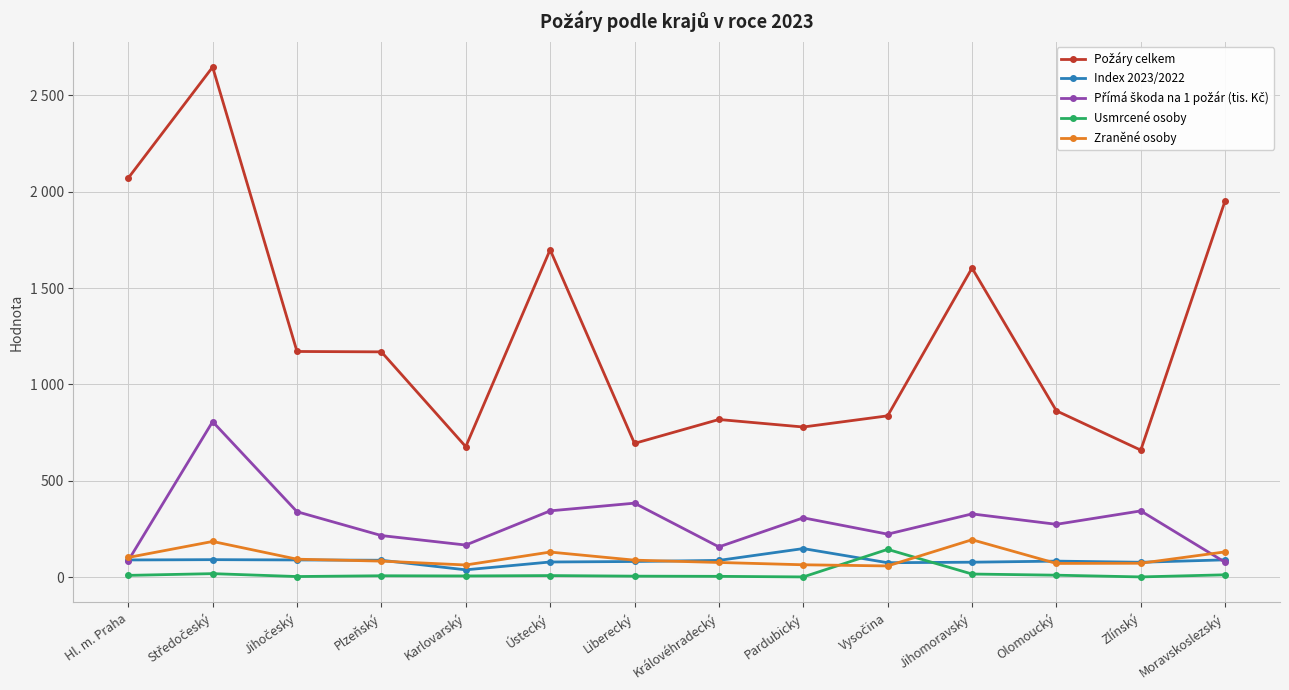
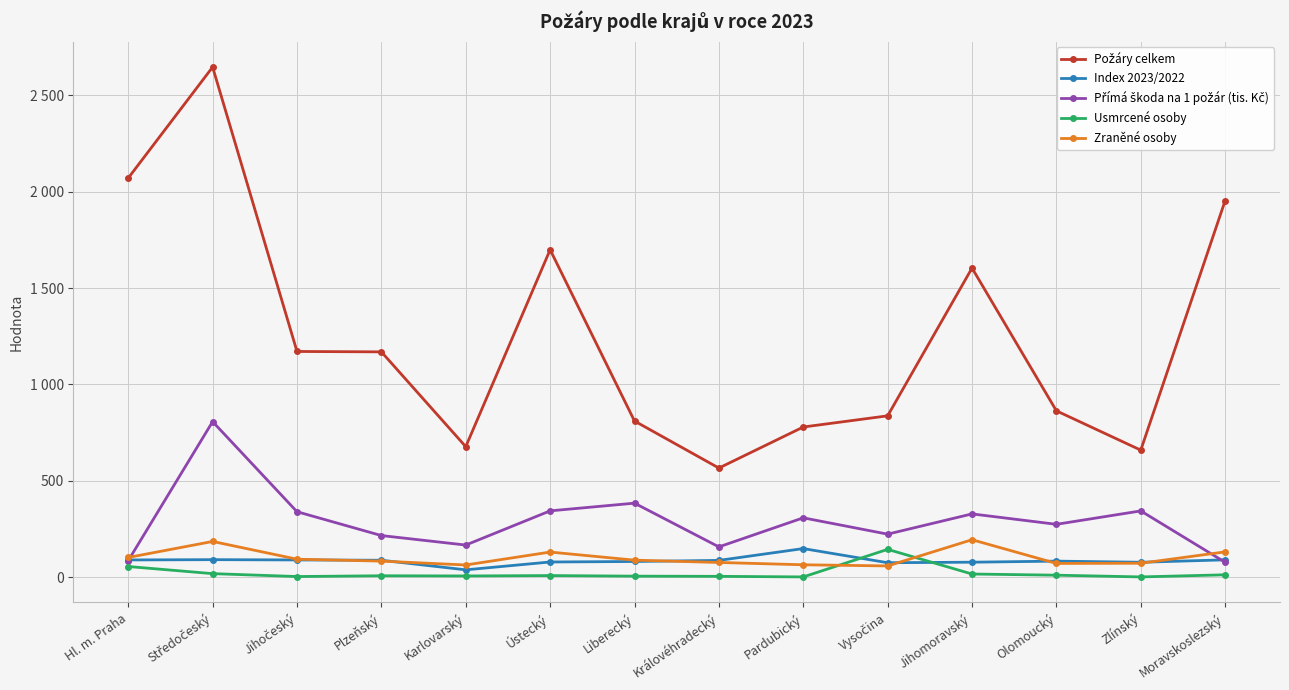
  {
    "Požáry celkem": {
      "Hl. m. Praha": 2070,
      "Středočeský": 2650,
      "Jihočeský": 1170,
      "Plzeňský": 1170,
      "Karlovarský": 680,
      "Ústecký": 1700,
-     "Liberecký": 690,
-     "Královéhradecký": 820,
+     "Liberecký": 810,
+     "Královéhradecký": 570,
      "Pardubický": 780,
      "Vysočina": 840,
      "Jihomoravský": 1600,
      "Olomoucký": 860,
      "Zlínský": 660,
      "Moravskoslezský": 1950
    },
    "Index 2023/2022": {
      "Středočeský": 90,
      "Karlovarský": 40,
      "Ústecký": 80,
      "Pardubický": 150,
      "Vysočina": 70,
      "Jihomoravský": 80
    },
    "Přímá škoda na 1 požár (tis. Kč)": {
      "Středočeský": 810,
      "Jihočeský": 340,
      "Plzeňský": 220,
      "Karlovarský": 170,
      "Ústecký": 340,
      "Liberecký": 380,
      "Královéhradecký": 160,
      "Pardubický": 310,
      "Vysočina": 220,
      "Jihomoravský": 330,
      "Olomoucký": 270,
      "Zlínský": 340
    },
    "Usmrcené osoby": {
-     "Hl. m. Praha": 10,
+     "Hl. m. Praha": 60,
      "Středočeský": 20,
      "Jihočeský": 0,
      "Plzeňský": 10,
      "Karlovarský": 10,
      "Ústecký": 10,
      "Liberecký": 10,
      "Královéhradecký": 0,
      "Pardubický": 0,
      "Vysočina": 140,
      "Jihomoravský": 20,
      "Olomoucký": 10,
      "Zlínský": 0,
      "Moravskoslezský": 10
    },
    "Zraněné osoby": {
      "Středočeský": 190,
      "Karlovarský": 60,
      "Ústecký": 130,
      "Pardubický": 60,
      "Vysočina": 60,
      "Jihomoravský": 190,
      "Moravskoslezský": 130
    }
  }
